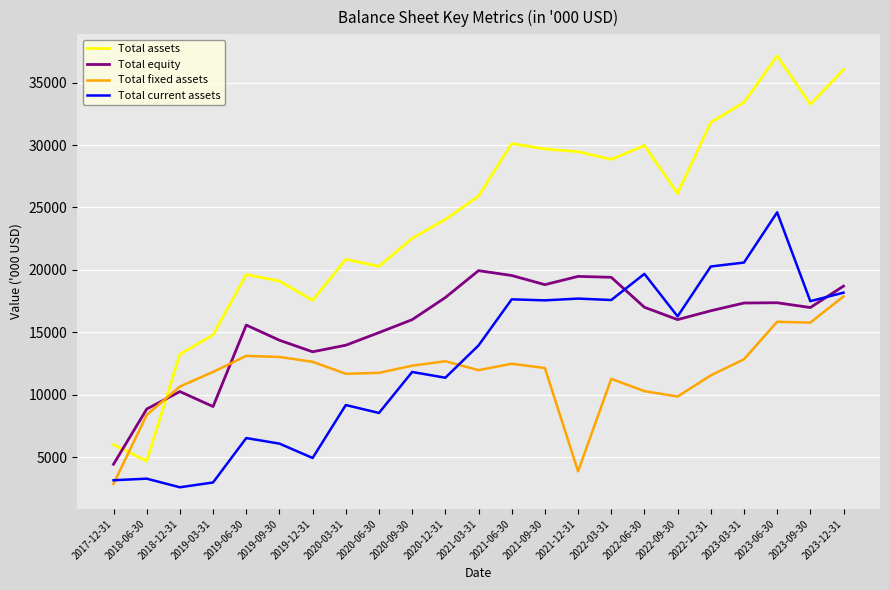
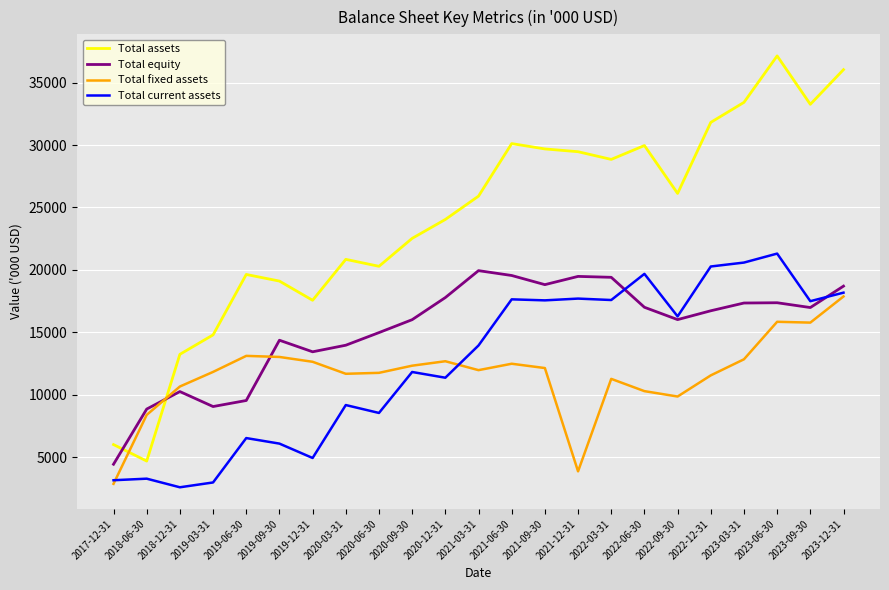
  {
    "Total assets": {
      "2017-12-31": 6000,
      "2018-06-30": 4700,
      "2018-12-31": 13200,
      "2019-03-31": 14800,
      "2019-06-30": 19600,
      "2019-09-30": 19100,
      "2019-12-31": 17600,
      "2020-03-31": 20800,
      "2020-06-30": 20300,
      "2020-09-30": 22500,
      "2020-12-31": 24000,
      "2021-03-31": 25900,
      "2021-06-30": 30100,
      "2021-09-30": 29700,
      "2021-12-31": 29500,
      "2022-03-31": 28800,
      "2022-06-30": 30000,
      "2022-09-30": 26100,
      "2022-12-31": 31800,
      "2023-03-31": 33400,
      "2023-06-30": 37100,
      "2023-09-30": 33300,
      "2023-12-31": 36000
    },
    "Total equity": {
      "2017-12-31": 4400,
      "2018-06-30": 8800,
      "2018-12-31": 10200,
      "2019-03-31": 9000,
-     "2019-06-30": 15600,
+     "2019-06-30": 9500,
      "2019-09-30": 14400,
      "2019-12-31": 13400,
      "2020-03-31": 14000,
      "2020-06-30": 15000,
      "2020-09-30": 16000,
      "2020-12-31": 17800,
      "2021-03-31": 19900,
      "2021-06-30": 19500,
      "2021-09-30": 18800,
      "2021-12-31": 19500,
      "2022-03-31": 19400,
      "2022-06-30": 17000,
      "2022-09-30": 16000,
      "2022-12-31": 16700,
      "2023-03-31": 17300,
      "2023-06-30": 17400,
      "2023-09-30": 17000,
      "2023-12-31": 18700
    },
    "Total fixed assets": {
      "2017-12-31": 2900,
      "2018-06-30": 8400,
      "2018-12-31": 10700,
      "2019-03-31": 11800,
      "2019-06-30": 13100,
      "2019-09-30": 13000,
      "2019-12-31": 12600,
      "2020-03-31": 11700,
      "2020-06-30": 11700,
      "2020-09-30": 12300,
      "2020-12-31": 12700,
      "2021-03-31": 12000,
      "2021-06-30": 12500,
      "2021-09-30": 12100,
      "2021-12-31": 3900,
      "2022-03-31": 11300,
      "2022-06-30": 10300,
      "2022-09-30": 9900,
      "2022-12-31": 11500,
      "2023-03-31": 12800,
      "2023-06-30": 15800,
      "2023-09-30": 15800,
      "2023-12-31": 17900
    },
    "Total current assets": {
      "2017-12-31": 3100,
      "2018-06-30": 3300,
      "2018-12-31": 2600,
      "2019-03-31": 3000,
      "2019-06-30": 6500,
      "2019-09-30": 6100,
      "2019-12-31": 4900,
      "2020-03-31": 9200,
      "2020-06-30": 8500,
      "2020-09-30": 11800,
      "2020-12-31": 11400,
      "2021-03-31": 13900,
      "2021-06-30": 17600,
      "2021-09-30": 17600,
      "2021-12-31": 17700,
      "2022-03-31": 17600,
      "2022-06-30": 19700,
      "2022-09-30": 16300,
      "2022-12-31": 20300,
      "2023-03-31": 20600,
-     "2023-06-30": 24600,
+     "2023-06-30": 21300,
      "2023-09-30": 17500,
      "2023-12-31": 18200
    }
  }
